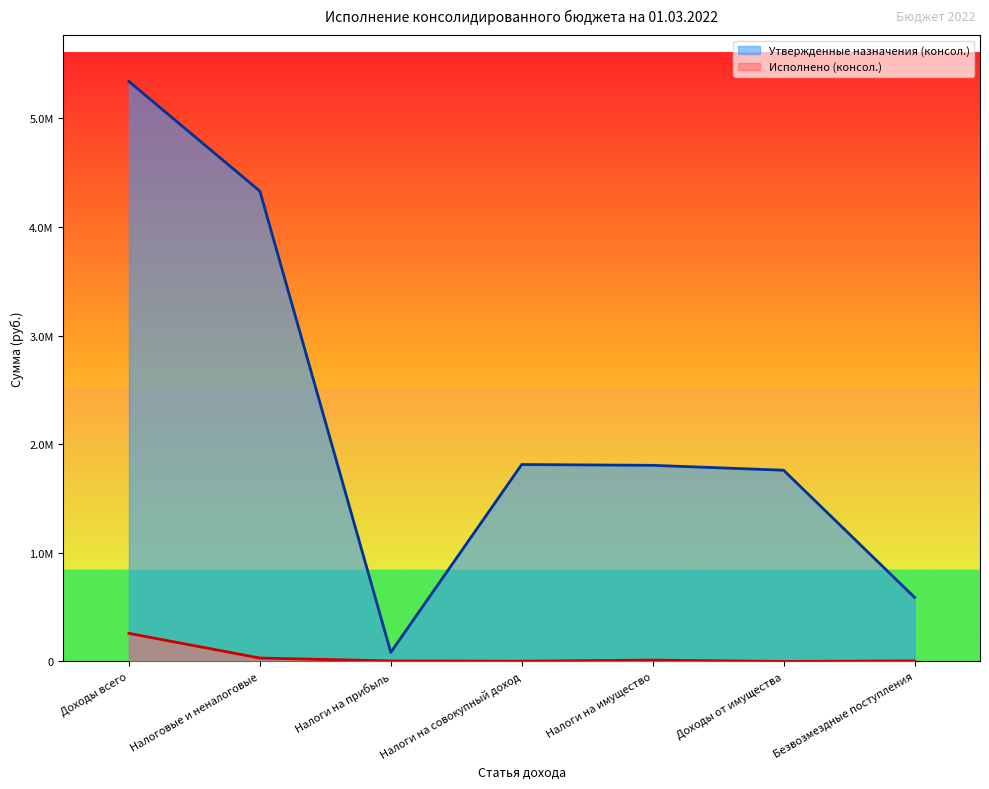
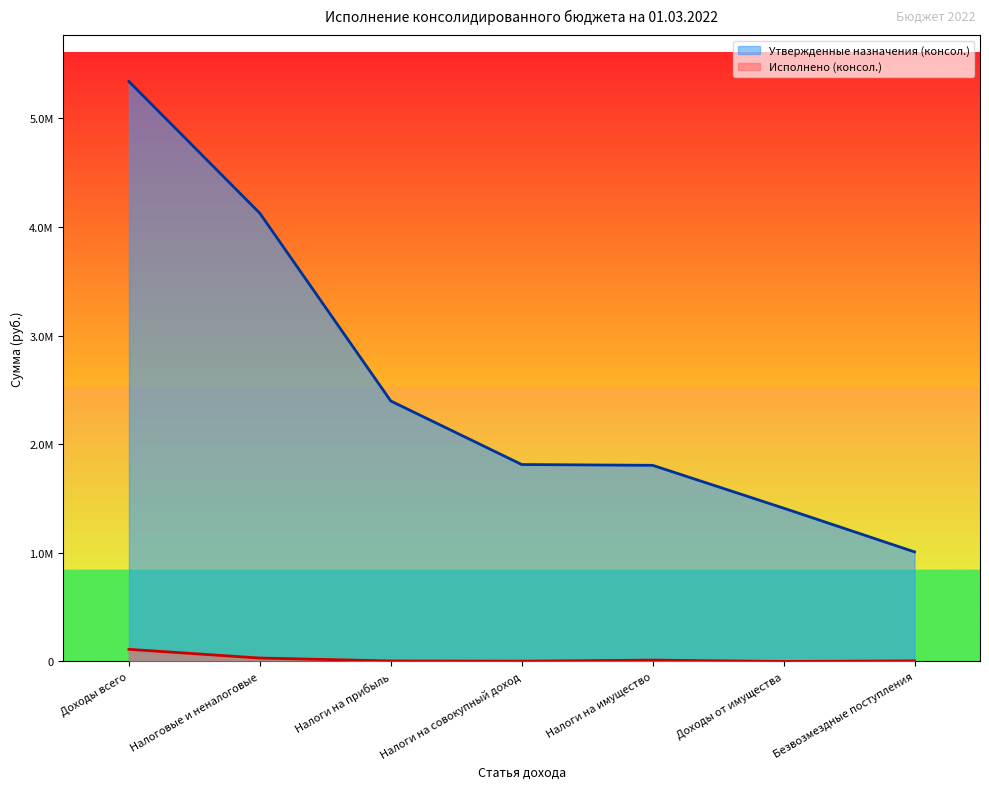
  {
    "Утвержденные назначения (консол.)": {
      "Доходы всего": 5340000,
-     "Налоговые и неналоговые": 4330000,
-     "Налоги на прибыль": 80000,
+     "Налоговые и неналоговые": 4130000,
+     "Налоги на прибыль": 2400000,
      "Налоги на совокупный доход": 1810000,
      "Налоги на имущество": 1810000,
-     "Доходы от имущества": 1760000,
-     "Безвозмездные поступления": 590000
+     "Доходы от имущества": 1410000,
+     "Безвозмездные поступления": 1010000
    },
    "Исполнено (консол.)": {
-     "Доходы всего": 260000,
+     "Доходы всего": 110000,
      "Налоговые и неналоговые": 30000,
      "Налоги на прибыль": 0,
      "Налоги на совокупный доход": 0,
      "Налоги на имущество": 10000,
      "Доходы от имущества": 0,
      "Безвозмездные поступления": 10000
    }
  }
